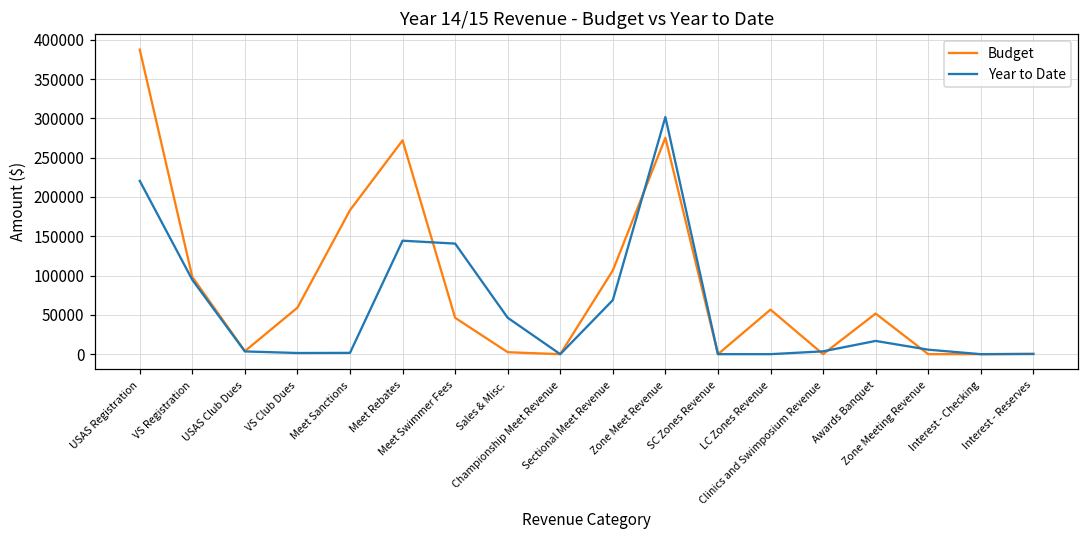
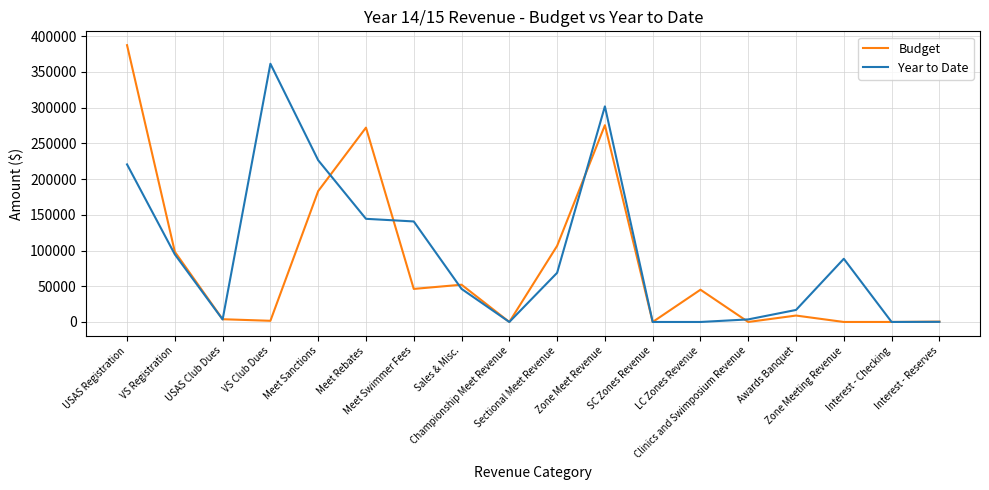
  {
    "Budget": {
      "USAS Registration": 390000,
      "VS Registration": 100000,
-     "VS Club Dues": 60000,
+     "VS Club Dues": 0,
      "Meet Sanctions": 180000,
      "Meet Rebates": 270000,
      "Meet Swimmer Fees": 50000,
-     "Sales & Misc.": 0,
+     "Sales & Misc.": 50000,
      "Sectional Meet Revenue": 110000,
      "Zone Meet Revenue": 280000,
-     "LC Zones Revenue": 60000,
+     "LC Zones Revenue": 50000,
      "Clinics and Swimposium Revenue": 0,
-     "Awards Banquet": 50000,
+     "Awards Banquet": 10000,
      "Zone Meeting Revenue": 0
    },
    "Year to Date": {
      "USAS Registration": 220000,
      "VS Registration": 90000,
-     "VS Club Dues": 0,
-     "Meet Sanctions": 0,
+     "VS Club Dues": 360000,
+     "Meet Sanctions": 230000,
      "Meet Rebates": 140000,
      "Meet Swimmer Fees": 140000,
      "Sales & Misc.": 50000,
      "Sectional Meet Revenue": 70000,
      "Zone Meet Revenue": 300000,
      "LC Zones Revenue": 0,
      "Clinics and Swimposium Revenue": 0,
      "Awards Banquet": 20000,
-     "Zone Meeting Revenue": 10000
+     "Zone Meeting Revenue": 90000
    }
  }
